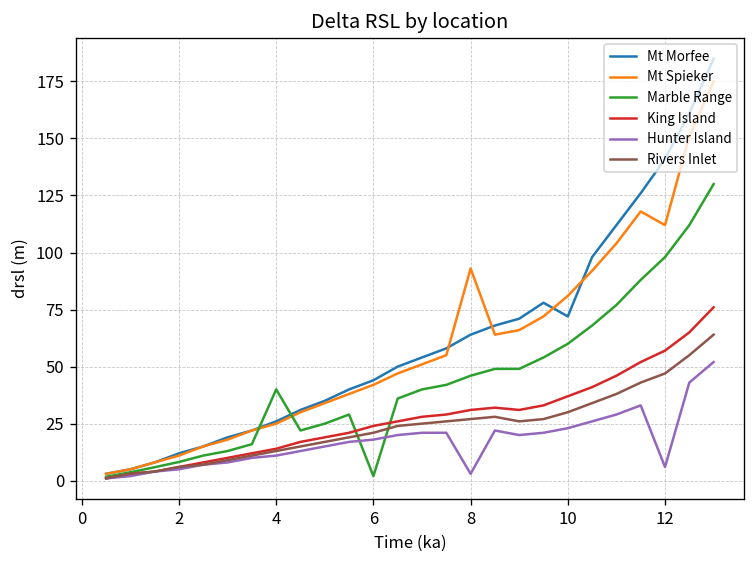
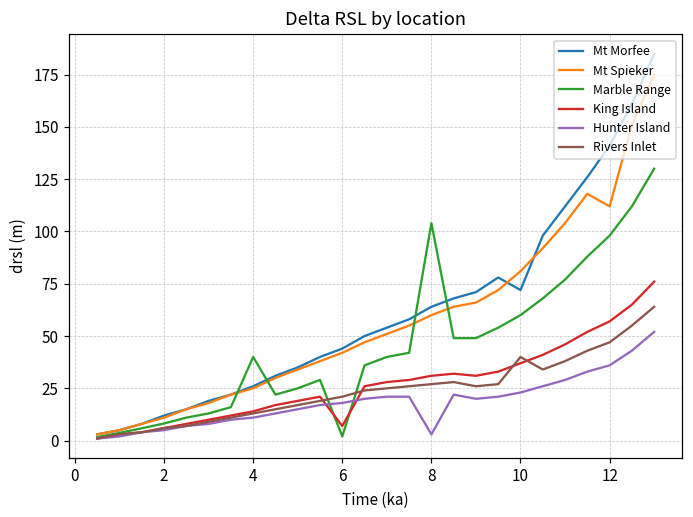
  {
    "Mt Morfee": {
      "6": 44,
      "8": 64,
      "10": 72
    },
    "Mt Spieker": {
      "6": 42,
-     "8": 93,
+     "8": 60,
      "10": 81,
      "12": 112
    },
    "Marble Range": {
      "2": 8,
      "4": 40,
      "6": 2,
-     "8": 46,
+     "8": 104,
      "10": 60,
      "12": 98
    },
    "King Island": {
-     "6": 24,
+     "6": 7,
      "8": 31,
      "10": 37,
      "12": 57
    },
    "Hunter Island": {
      "4": 11,
      "6": 18,
      "8": 3,
      "10": 23,
-     "12": 6
+     "12": 36
    },
    "Rivers Inlet": {
      "6": 21,
      "8": 27,
-     "10": 30,
+     "10": 40,
      "12": 47
    }
  }
